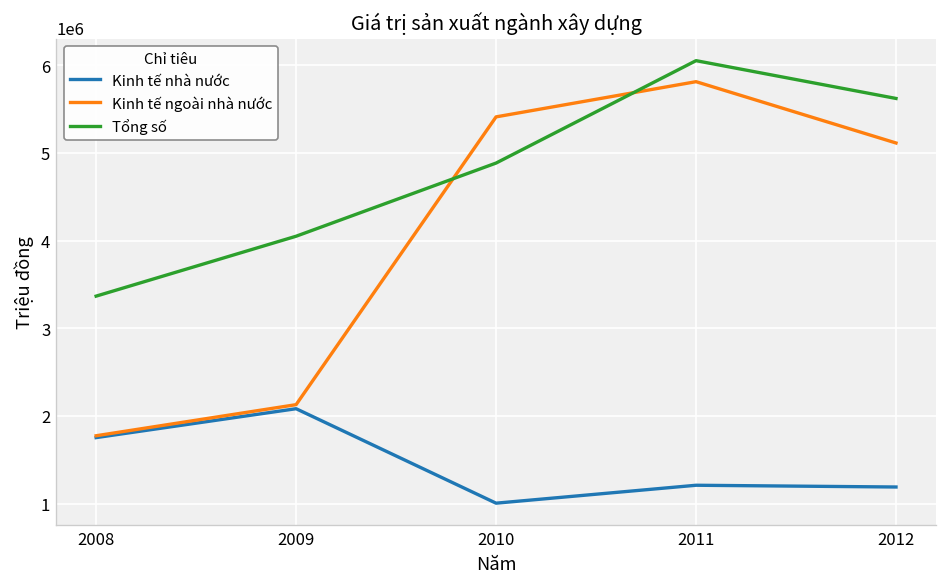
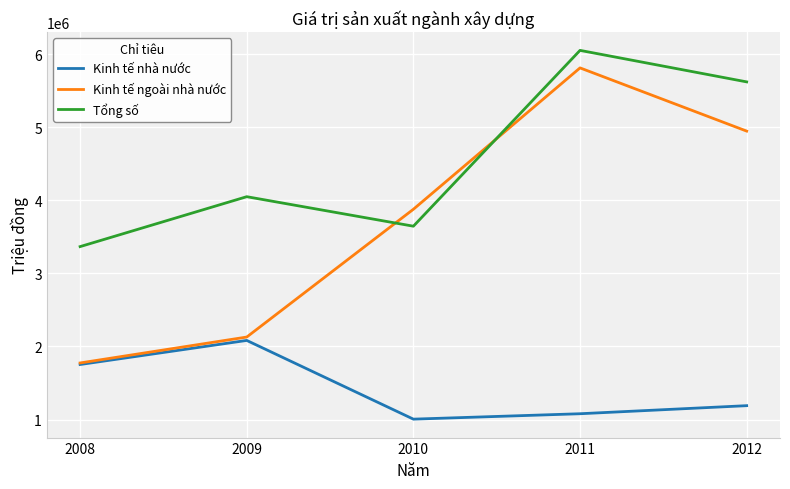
  {
    "Kinh tế nhà nước": {
      "2009": 2100000,
      "2010": 1000000,
-     "2011": 1200000,
+     "2011": 1100000,
      "2012": 1200000
    },
    "Kinh tế ngoài nhà nước": {
      "2009": 2100000,
-     "2010": 5400000,
+     "2010": 3900000,
      "2011": 5800000,
-     "2012": 5100000
+     "2012": 4900000
    },
    "Tổng số": {
      "2008": 3400000,
      "2009": 4000000,
-     "2010": 4900000,
+     "2010": 3600000,
      "2011": 6000000,
      "2012": 5600000
    }
  }
